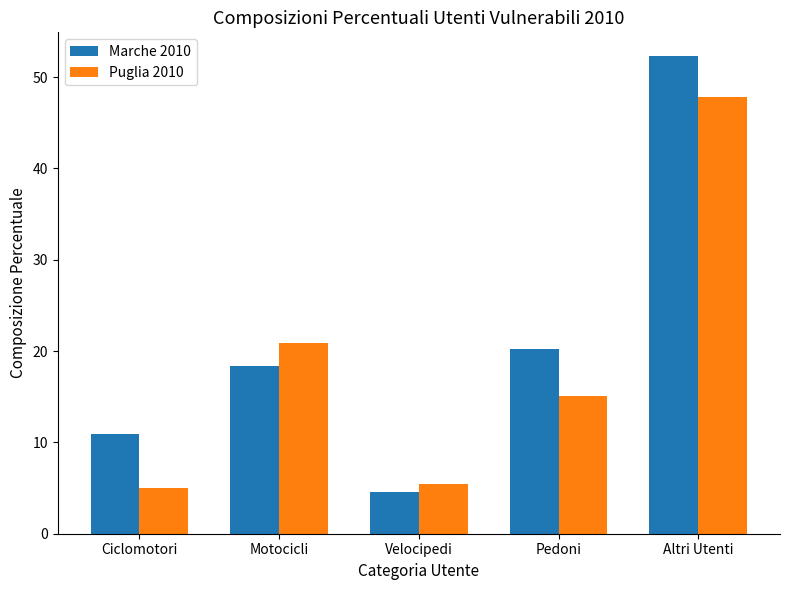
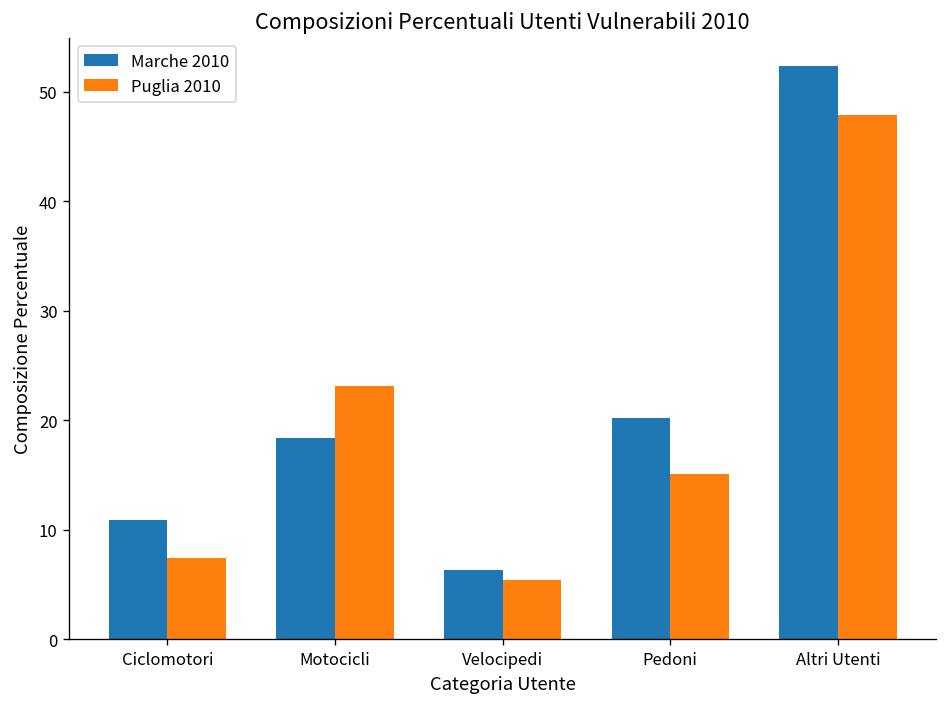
  {
    "Marche 2010": {
      "Ciclomotori": 11,
      "Motocicli": 18,
-     "Velocipedi": 5,
+     "Velocipedi": 6,
      "Pedoni": 20,
      "Altri Utenti": 52
    },
    "Puglia 2010": {
-     "Ciclomotori": 5,
-     "Motocicli": 21,
+     "Ciclomotori": 7,
+     "Motocicli": 23,
      "Velocipedi": 5,
      "Pedoni": 15,
      "Altri Utenti": 48
    }
  }
